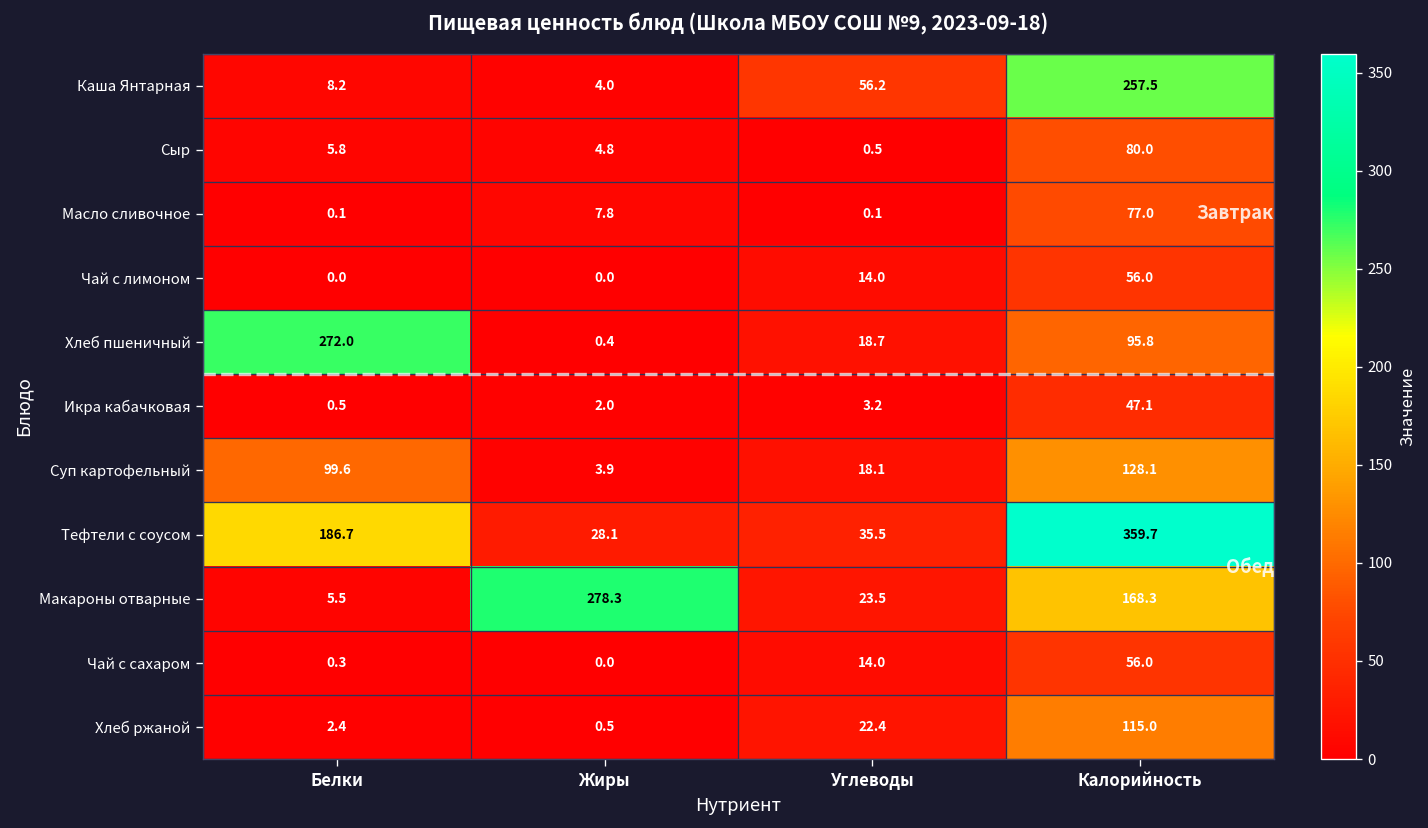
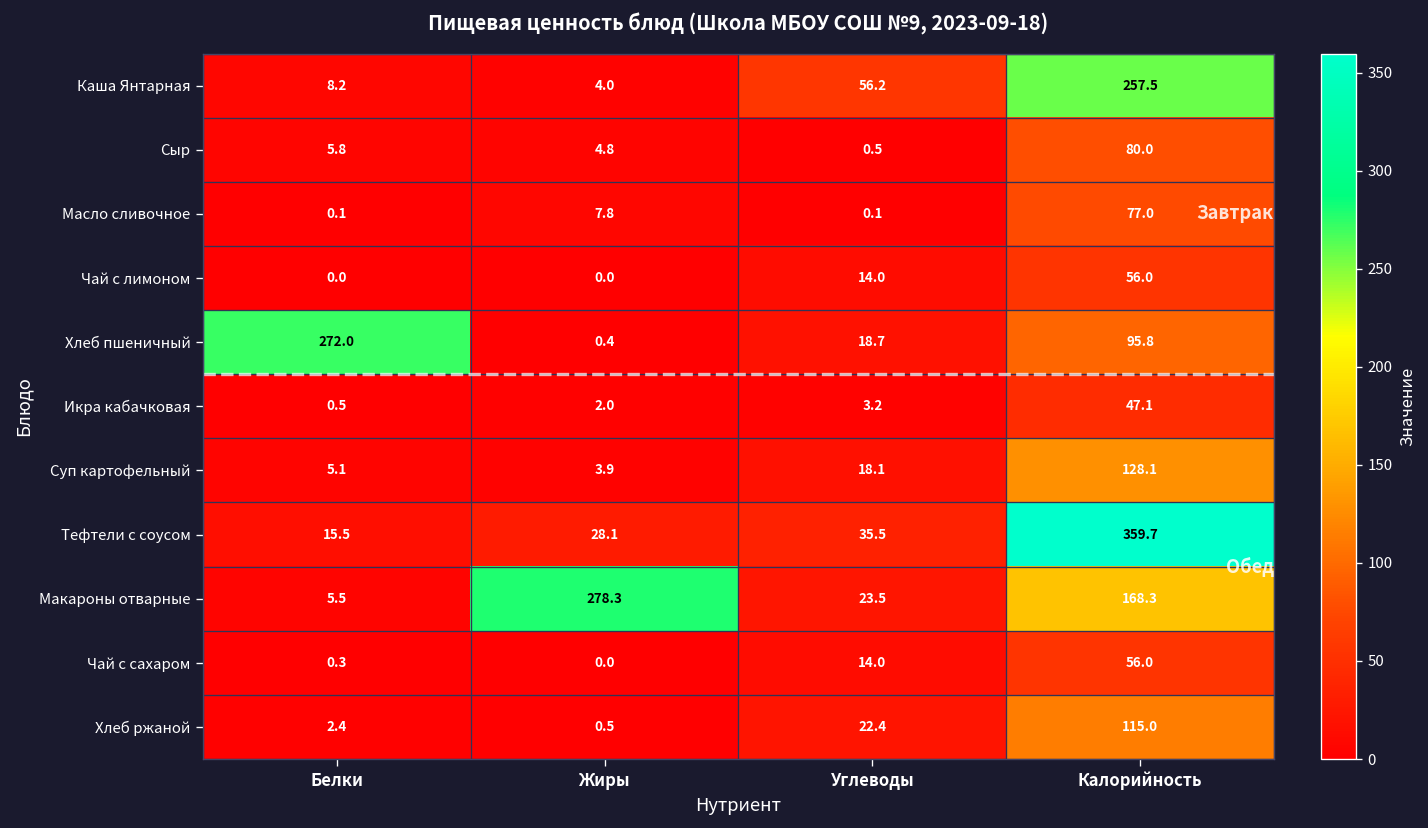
  {
    "Каша Янтарная": {
      "Белки": 8.2,
      "Жиры": 4.0,
      "Углеводы": 56.2,
      "Калорийность": 257.5
    },
    "Сыр": {
      "Белки": 5.8,
      "Жиры": 4.8,
      "Углеводы": 0.5,
      "Калорийность": 80.0
    },
    "Масло сливочное": {
      "Белки": 0.1,
      "Жиры": 7.8,
      "Углеводы": 0.1
    },
    "Чай с лимоном": {
      "Белки": 0.0,
      "Жиры": 0.0,
      "Углеводы": 14.0,
      "Калорийность": 56.0
    },
    "Хлеб пшеничный": {
      "Белки": 272.0,
      "Жиры": 0.4,
      "Углеводы": 18.7,
      "Калорийность": 95.8
    },
    "Икра кабачковая": {
      "Белки": 0.5,
      "Жиры": 2.0,
      "Углеводы": 3.2,
      "Калорийность": 47.1
    },
    "Суп картофельный": {
-     "Белки": 99.6,
+     "Белки": 5.1,
      "Жиры": 3.9,
      "Углеводы": 18.1,
      "Калорийность": 128.1
    },
    "Тефтели с соусом": {
-     "Белки": 186.7,
+     "Белки": 15.5,
      "Жиры": 28.1,
      "Углеводы": 35.5
    },
    "Макароны отварные": {
      "Белки": 5.5,
      "Жиры": 278.3,
      "Углеводы": 23.5,
      "Калорийность": 168.3
    },
    "Чай с сахаром": {
      "Белки": 0.3,
      "Жиры": 0.0,
      "Углеводы": 14.0,
      "Калорийность": 56.0
    },
    "Хлеб ржаной": {
      "Белки": 2.4,
      "Жиры": 0.5,
      "Углеводы": 22.4,
      "Калорийность": 115.0
    }
  }
